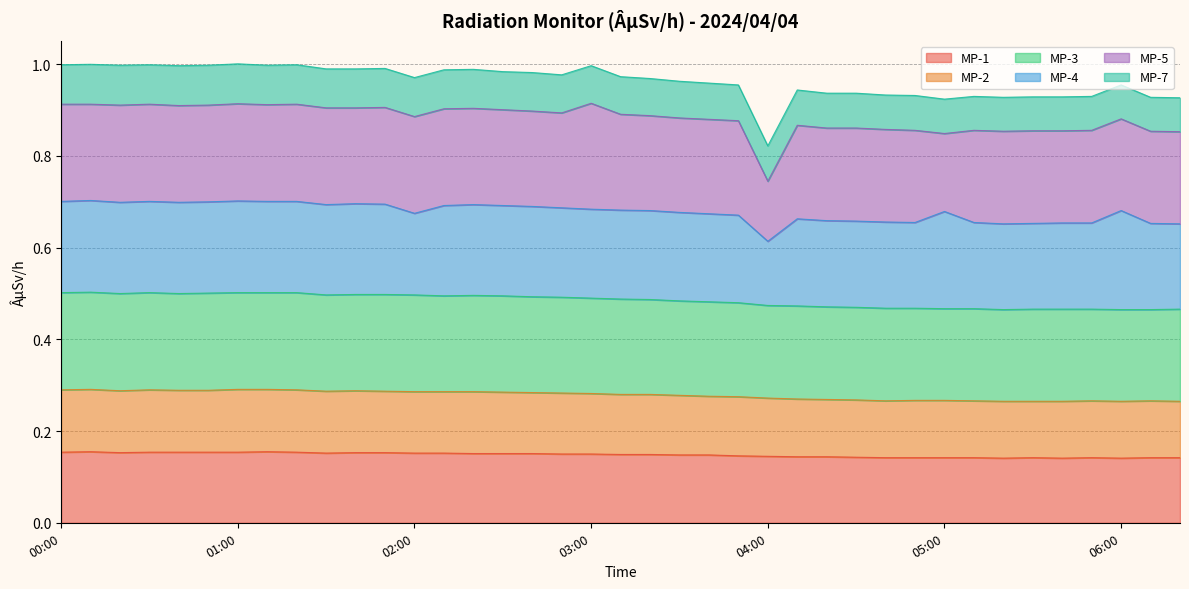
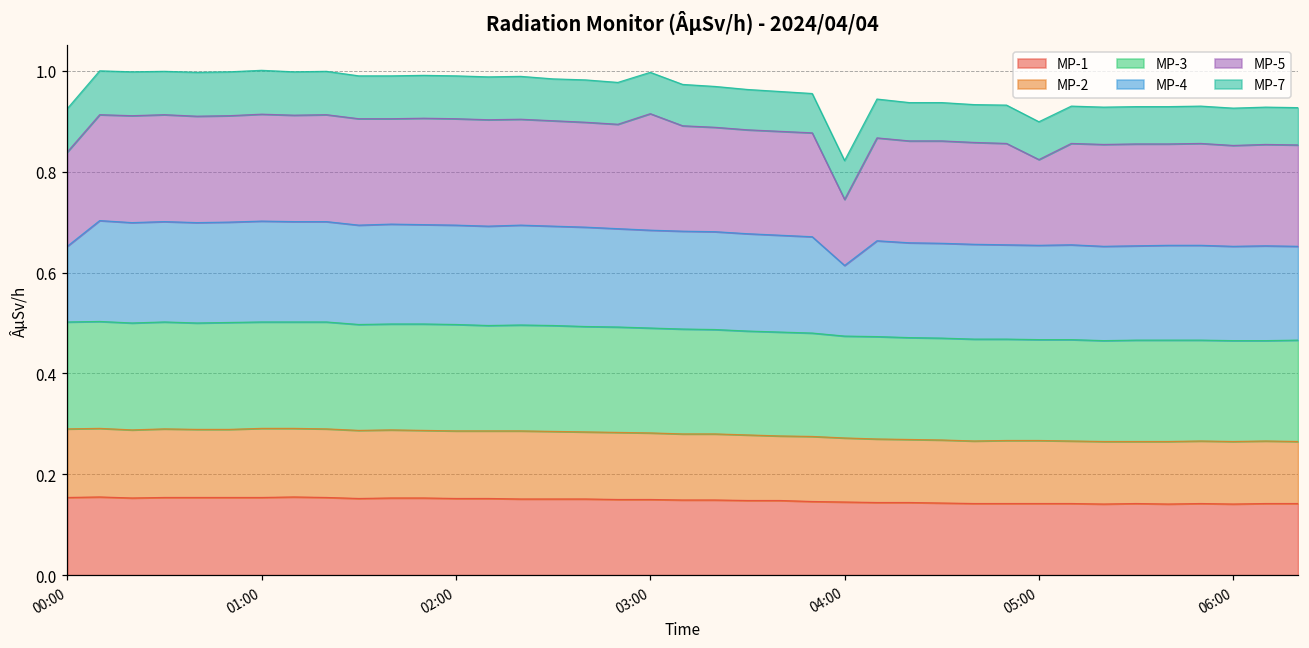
  {
    "MP-4": {
-     "00:00": 0.20,
+     "00:00": 0.15,
      "01:00": 0.20,
-     "02:00": 0.18,
+     "02:00": 0.20,
      "03:00": 0.19,
      "04:00": 0.14,
-     "05:00": 0.21,
-     "06:00": 0.22
+     "05:00": 0.19,
+     "06:00": 0.19
    },
    "MP-5": {
-     "00:00": 0.21,
+     "00:00": 0.19,
      "01:00": 0.21,
      "02:00": 0.21,
      "03:00": 0.23,
      "04:00": 0.13,
      "05:00": 0.17,
      "06:00": 0.20
    }
  }
